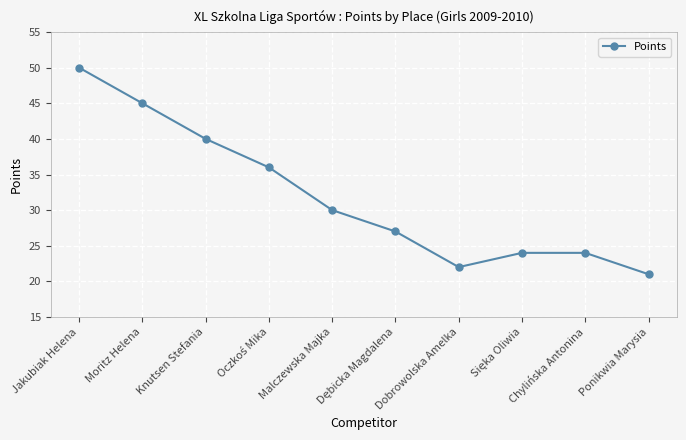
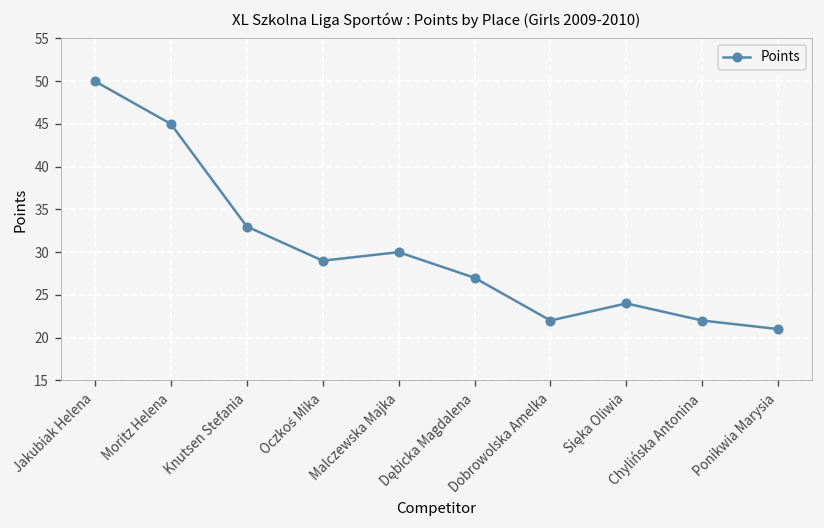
  {
    "Jakubiak Helena": 50,
    "Moritz Helena": 45,
-   "Knutsen Stefania": 40,
-   "Oczkoś Mika": 36,
+   "Knutsen Stefania": 33,
+   "Oczkoś Mika": 29,
    "Malczewska Majka": 30,
    "Dębicka Magdalena": 27,
    "Dobrowolska Amelka": 22,
    "Sięka Oliwia": 24,
-   "Chylińska Antonina": 24,
+   "Chylińska Antonina": 22,
    "Ponikwia Marysia": 21
  }
